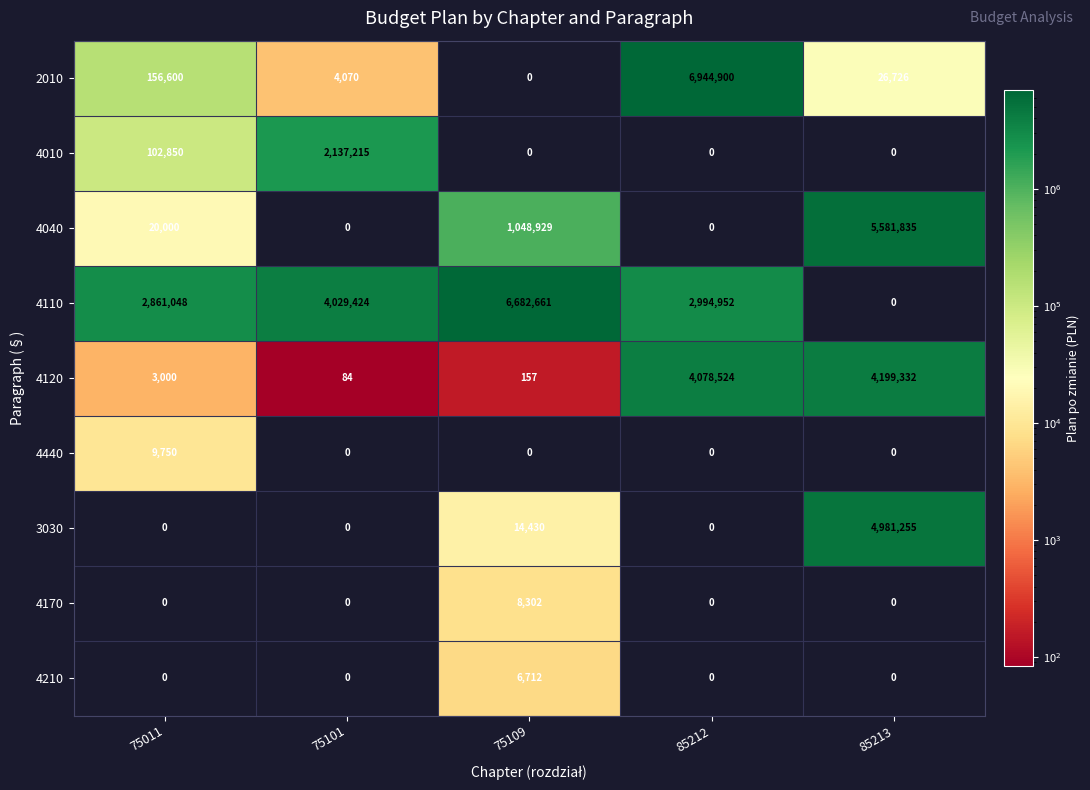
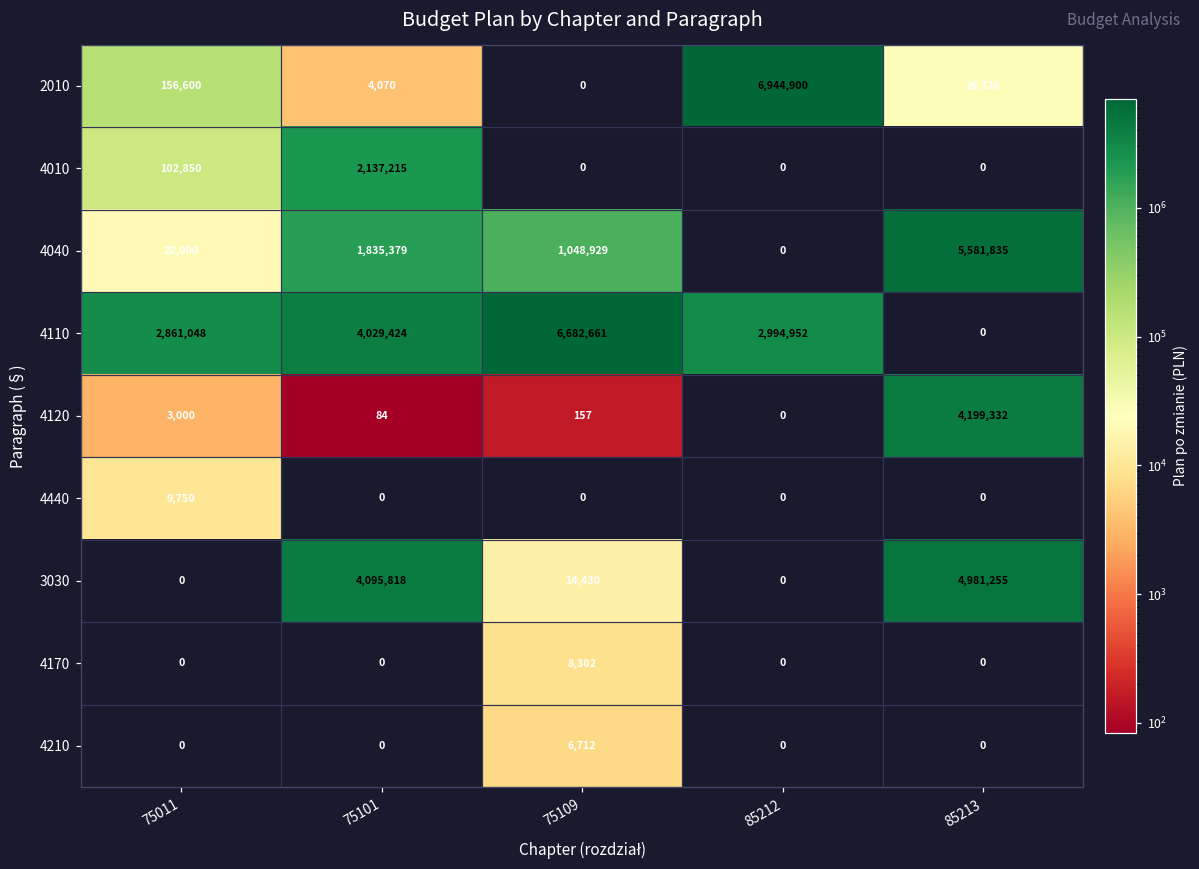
  {
    "2010": {
      "75011": "156,600",
      "75101": "4,070",
      "75109": "0",
      "85212": "6,944,900",
      "85213": "26,726"
    },
    "4010": {
      "75011": "102,850",
      "75101": "2,137,215",
      "75109": "0",
      "85212": "0",
      "85213": "0"
    },
    "4040": {
      "75011": "20,000",
-     "75101": "0",
+     "75101": "1,835,379",
      "75109": "1,048,929",
      "85212": "0",
      "85213": "5,581,835"
    },
    "4110": {
      "75011": "2,861,048",
      "75101": "4,029,424",
      "75109": "6,682,661",
      "85212": "2,994,952",
      "85213": "0"
    },
    "4120": {
      "75011": "3,000",
      "75101": "84",
      "75109": "157",
-     "85212": "4,078,524",
+     "85212": "0",
      "85213": "4,199,332"
    },
    "4440": {
      "75011": "9,750",
      "75101": "0",
      "75109": "0",
      "85212": "0",
      "85213": "0"
    },
    "3030": {
      "75011": "0",
-     "75101": "0",
+     "75101": "4,095,818",
      "75109": "14,430",
      "85212": "0",
      "85213": "4,981,255"
    },
    "4170": {
      "75011": "0",
      "75101": "0",
      "75109": "8,302",
      "85212": "0",
      "85213": "0"
    },
    "4210": {
      "75011": "0",
      "75101": "0",
      "75109": "6,712",
      "85212": "0",
      "85213": "0"
    }
  }
